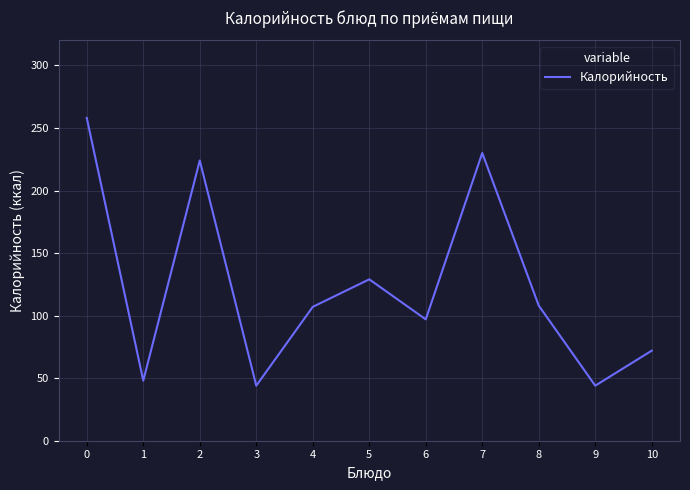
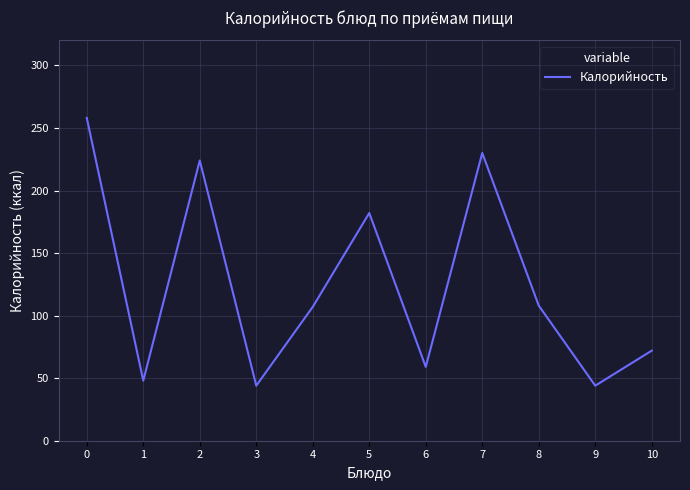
  {
    "0": 258,
    "1": 48,
    "2": 224,
    "3": 44,
    "4": 107,
-   "5": 129,
-   "6": 97,
+   "5": 182,
+   "6": 59,
    "7": 230,
    "8": 108,
    "9": 44,
    "10": 72
  }
